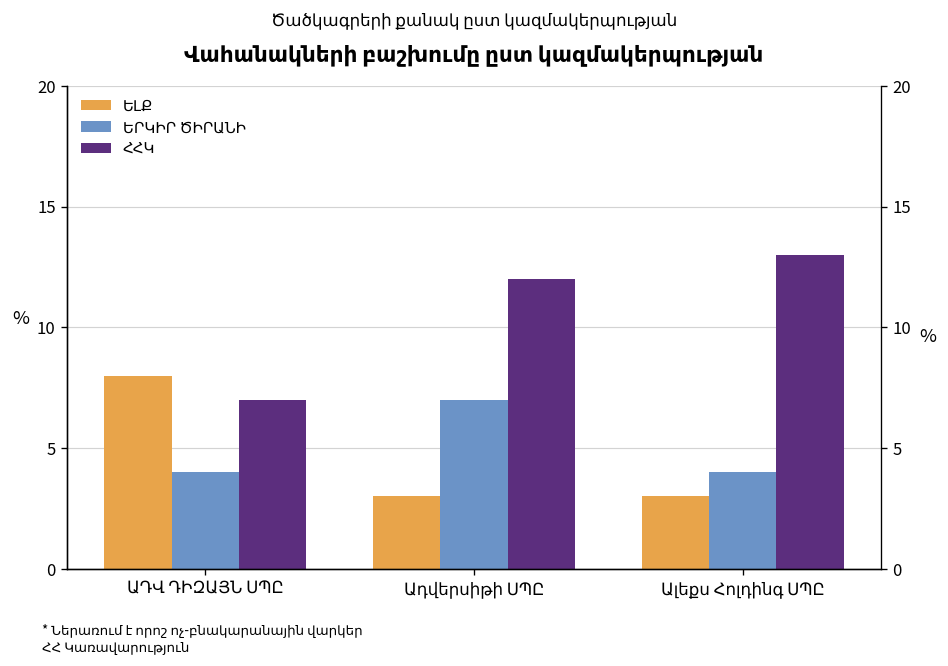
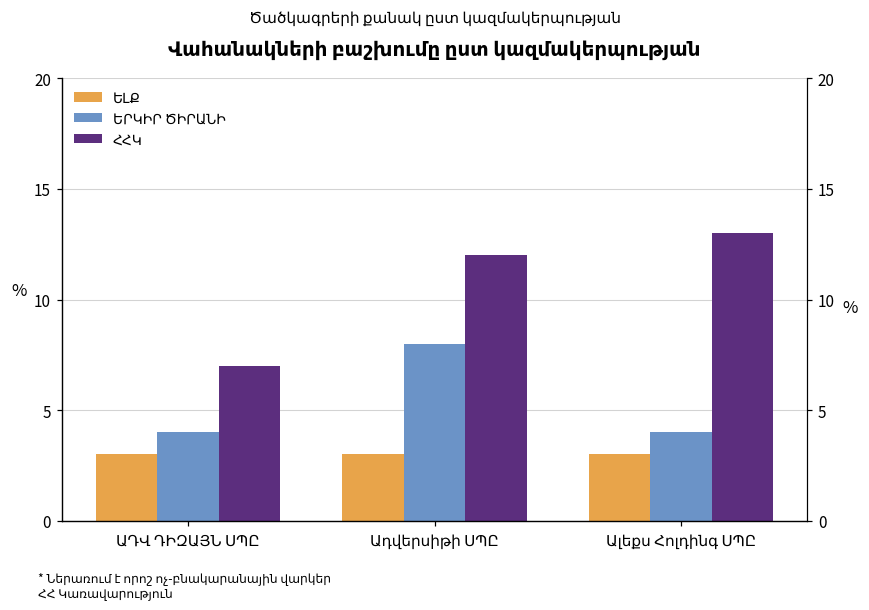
  {
    "ԵԼՔ": {
-     "ԱԴՎ ԴԻԶԱՅՆ ՍՊԸ": 8,
+     "ԱԴՎ ԴԻԶԱՅՆ ՍՊԸ": 3,
      "Ադվերսիթի ՍՊԸ": 3,
      "Ալեքս Հոլդինգ ՍՊԸ": 3
    },
    "ԵՐԿԻՐ ԾԻՐԱՆԻ": {
      "ԱԴՎ ԴԻԶԱՅՆ ՍՊԸ": 4,
-     "Ադվերսիթի ՍՊԸ": 7,
+     "Ադվերսիթի ՍՊԸ": 8,
      "Ալեքս Հոլդինգ ՍՊԸ": 4
    },
    "ՀՀԿ": {
      "ԱԴՎ ԴԻԶԱՅՆ ՍՊԸ": 7,
      "Ադվերսիթի ՍՊԸ": 12,
      "Ալեքս Հոլդինգ ՍՊԸ": 13
    }
  }
